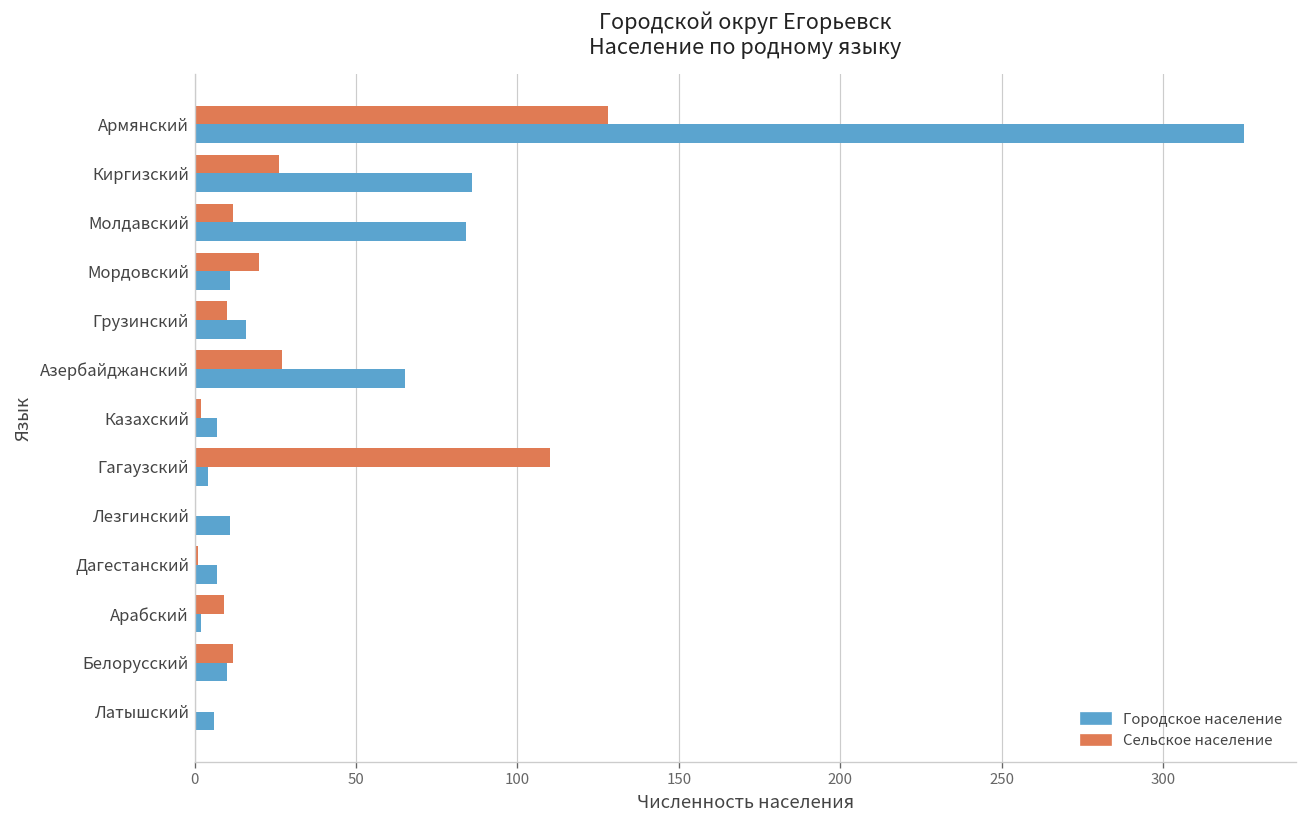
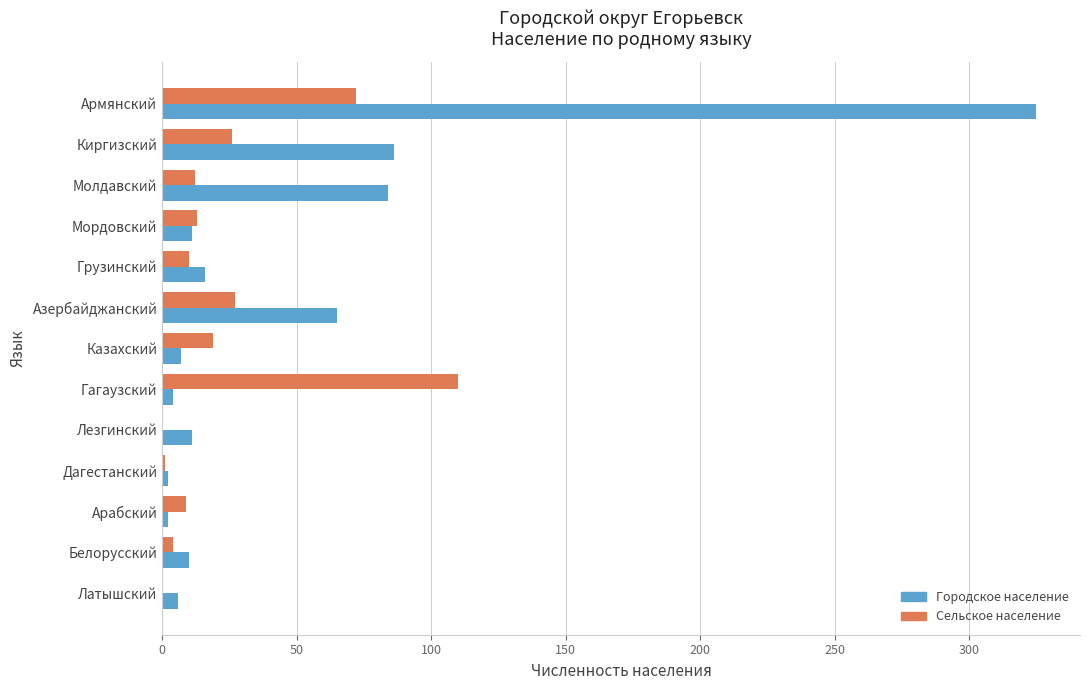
  {
    "Городское население": {
      "Армянский": 325,
      "Киргизский": 86,
      "Молдавский": 84,
      "Мордовский": 11,
      "Грузинский": 16,
      "Азербайджанский": 65,
      "Казахский": 7,
      "Гагаузский": 4,
      "Лезгинский": 11,
-     "Дагестанский": 7,
+     "Дагестанский": 2,
      "Арабский": 2,
      "Белорусский": 10,
      "Латышский": 6
    },
    "Сельское население": {
-     "Армянский": 128,
+     "Армянский": 72,
      "Киргизский": 26,
      "Молдавский": 12,
-     "Мордовский": 20,
+     "Мордовский": 13,
      "Грузинский": 10,
      "Азербайджанский": 27,
-     "Казахский": 2,
+     "Казахский": 19,
      "Гагаузский": 110,
      "Лезгинский": 0,
      "Дагестанский": 1,
      "Арабский": 9,
-     "Белорусский": 12,
+     "Белорусский": 4,
      "Латышский": 0
    }
  }
